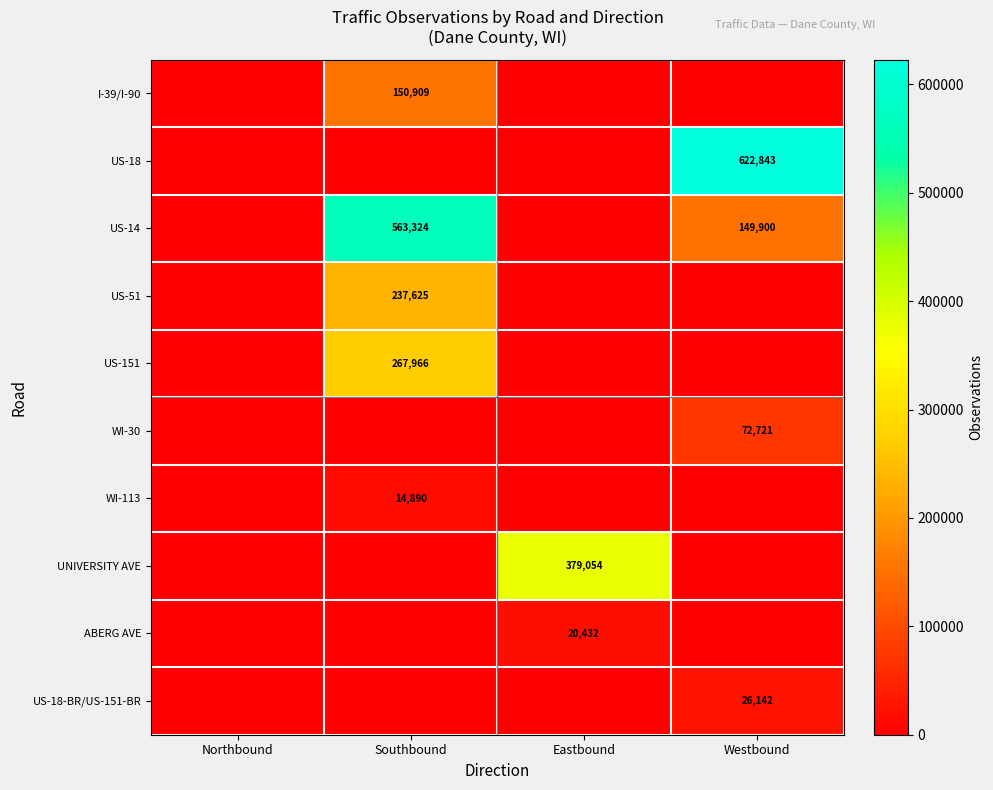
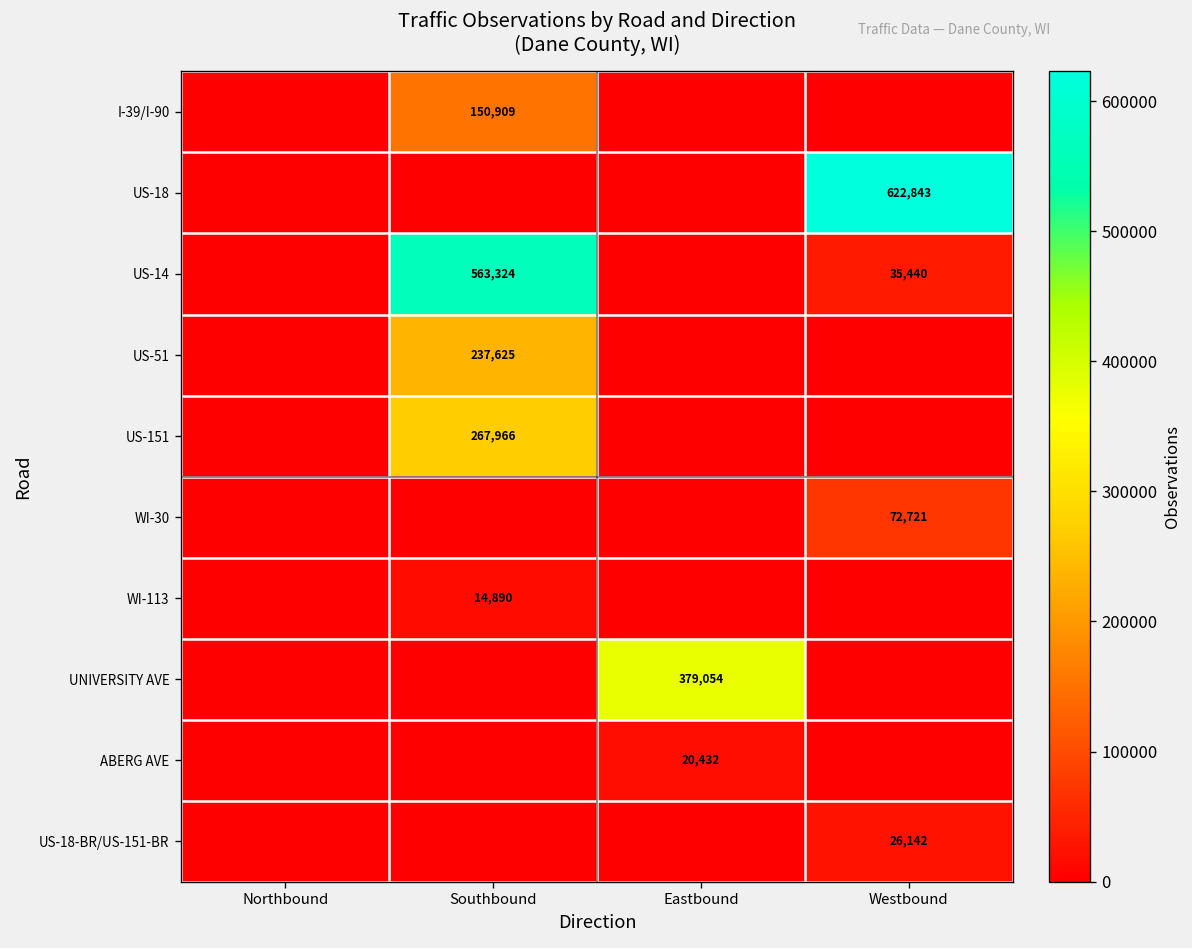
  {
    "I-39/I-90": {
      "Southbound": "150,909"
    },
    "US-18": {
      "Westbound": "622,843"
    },
    "US-14": {
      "Southbound": "563,324",
-     "Westbound": "149,900"
+     "Westbound": "35,440"
    },
    "US-51": {
      "Southbound": "237,625"
    },
    "US-151": {
      "Southbound": "267,966"
    },
    "WI-30": {
      "Westbound": "72,721"
    },
    "WI-113": {
      "Southbound": "14,890"
    },
    "UNIVERSITY AVE": {
      "Eastbound": "379,054"
    },
    "ABERG AVE": {
      "Eastbound": "20,432"
    },
    "US-18-BR/US-151-BR": {
      "Westbound": "26,142"
    }
  }
